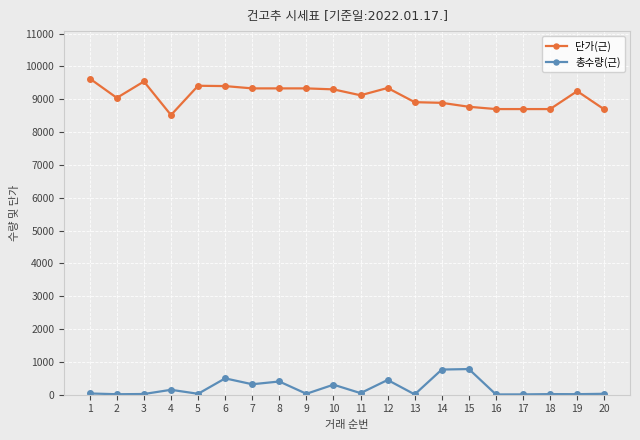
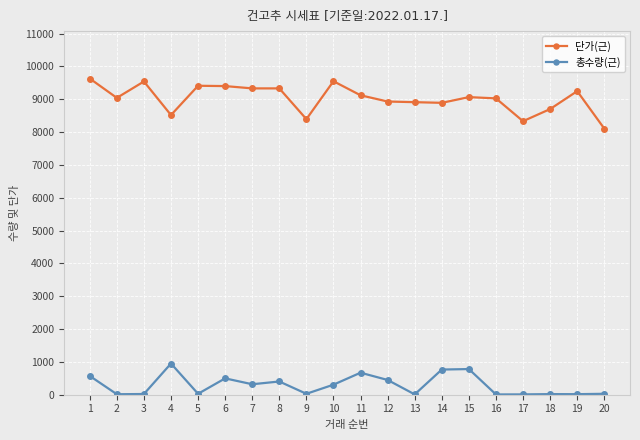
  {
    "단가(근)": {
      "1": 9600,
      "2": 9000,
      "3": 9500,
      "4": 8500,
      "5": 9400,
      "6": 9400,
      "7": 9300,
      "8": 9300,
-     "9": 9300,
-     "10": 9300,
+     "9": 8400,
+     "10": 9500,
      "11": 9100,
-     "12": 9300,
+     "12": 8900,
      "13": 8900,
      "14": 8900,
-     "15": 8800,
-     "16": 8700,
-     "17": 8700,
+     "15": 9100,
+     "16": 9000,
+     "17": 8300,
      "18": 8700,
      "19": 9200,
-     "20": 8700
+     "20": 8100
    },
    "총수량(근)": {
-     "1": 0,
+     "1": 600,
      "2": 0,
      "3": 0,
-     "4": 200,
+     "4": 900,
      "5": 0,
      "6": 500,
      "7": 300,
      "8": 400,
      "9": 0,
      "10": 300,
-     "11": 0,
+     "11": 700,
      "12": 400,
      "13": 0,
      "14": 800,
      "15": 800,
      "16": 0,
      "17": 0,
      "18": 0,
      "19": 0,
      "20": 0
    }
  }
